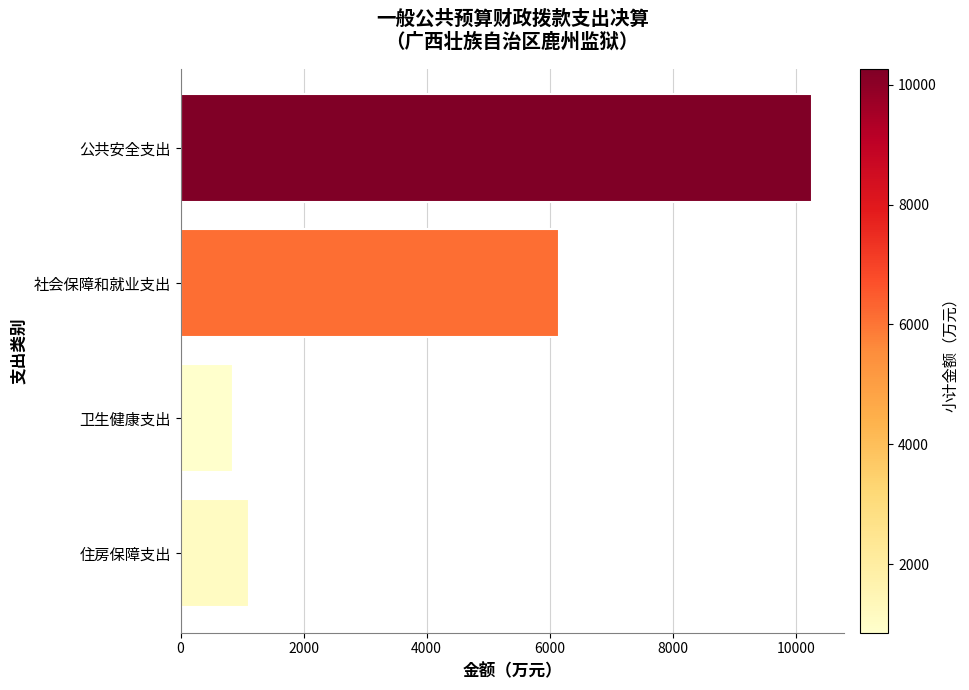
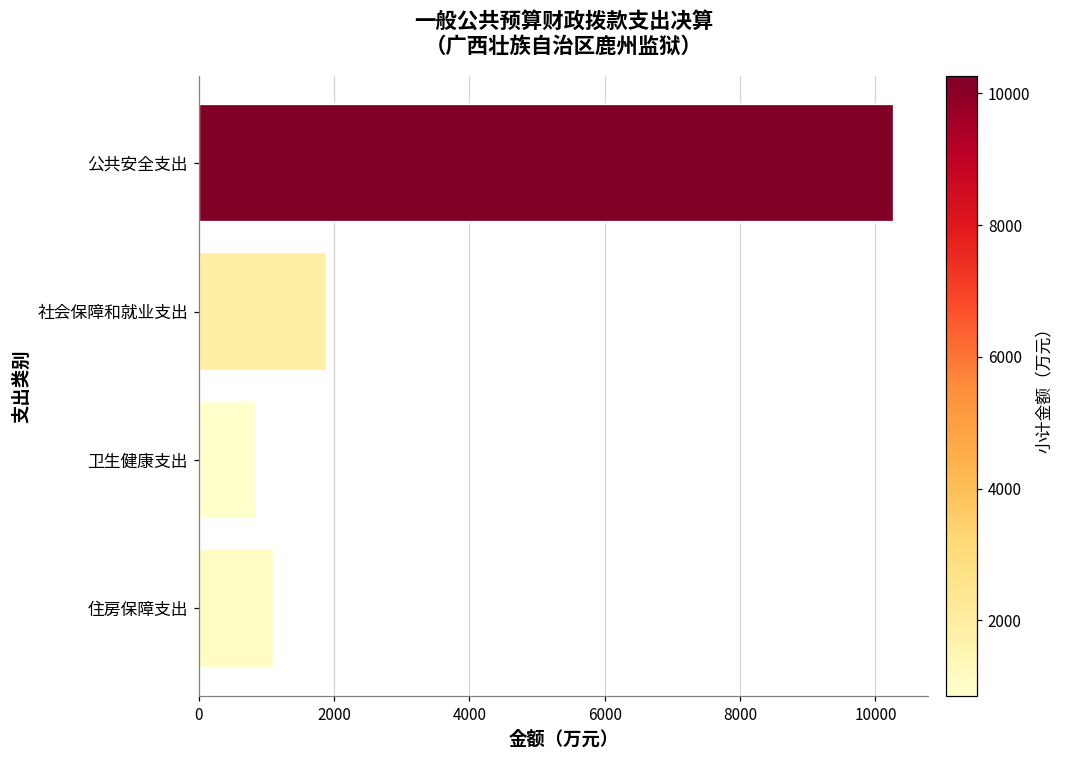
  {
    "公共安全支出": 10300,
-   "社会保障和就业支出": 6100,
+   "社会保障和就业支出": 1900,
    "卫生健康支出": 900,
    "住房保障支出": 1100
  }
